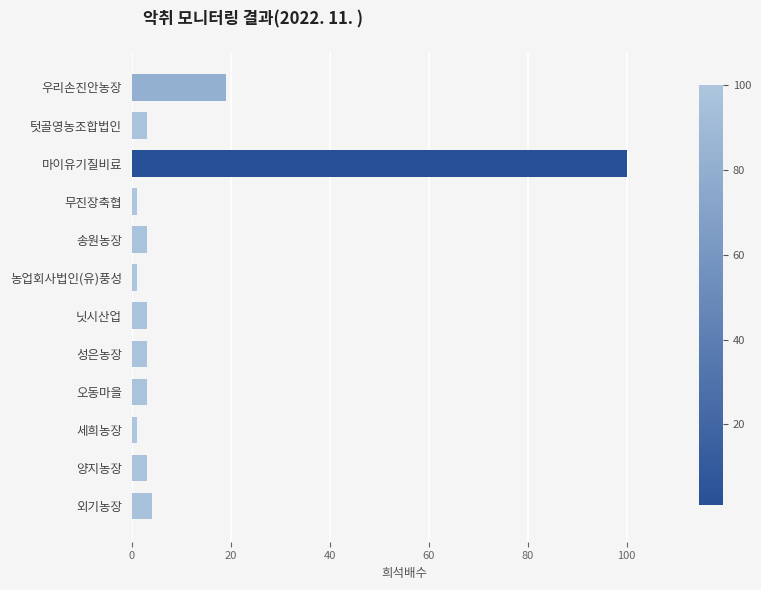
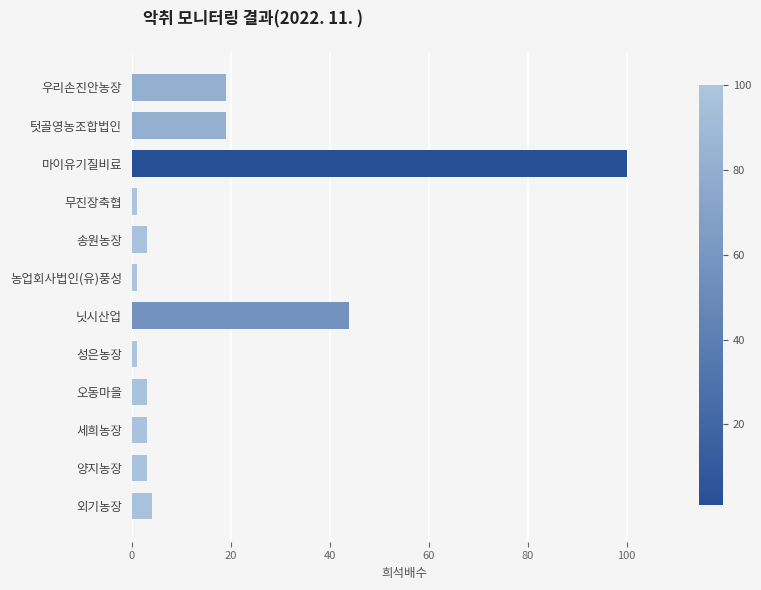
  {
    "우리손진안농장": 19,
-   "텃골영농조합법인": 3,
+   "텃골영농조합법인": 19,
    "마이유기질비료": 100,
    "무진장축협": 1,
    "송원농장": 3,
    "농업회사법인(유)풍성": 1,
-   "닛시산업": 3,
-   "성은농장": 3,
+   "닛시산업": 44,
+   "성은농장": 1,
    "오동마을": 3,
-   "세희농장": 1,
+   "세희농장": 3,
    "양지농장": 3,
    "외기농장": 4
  }
